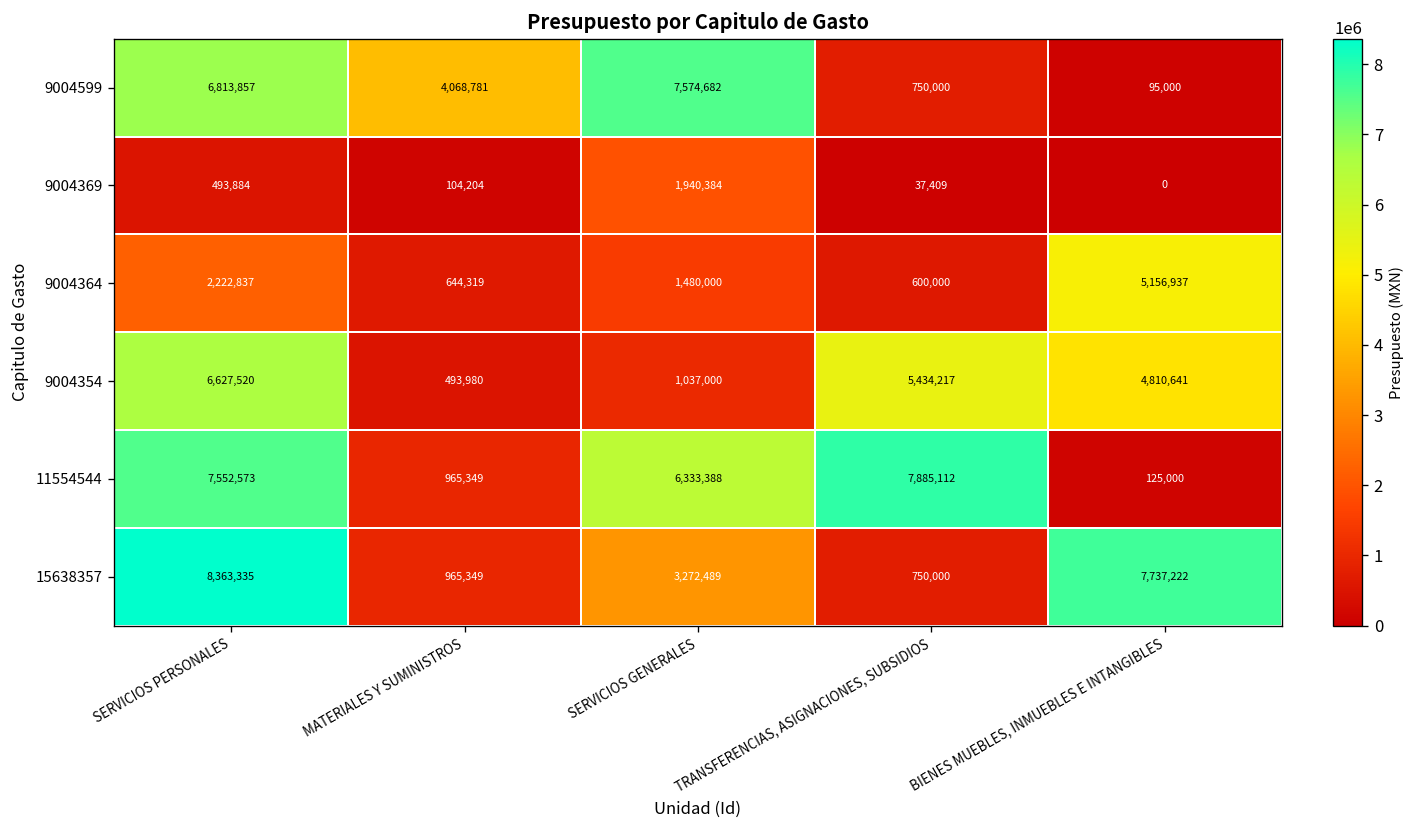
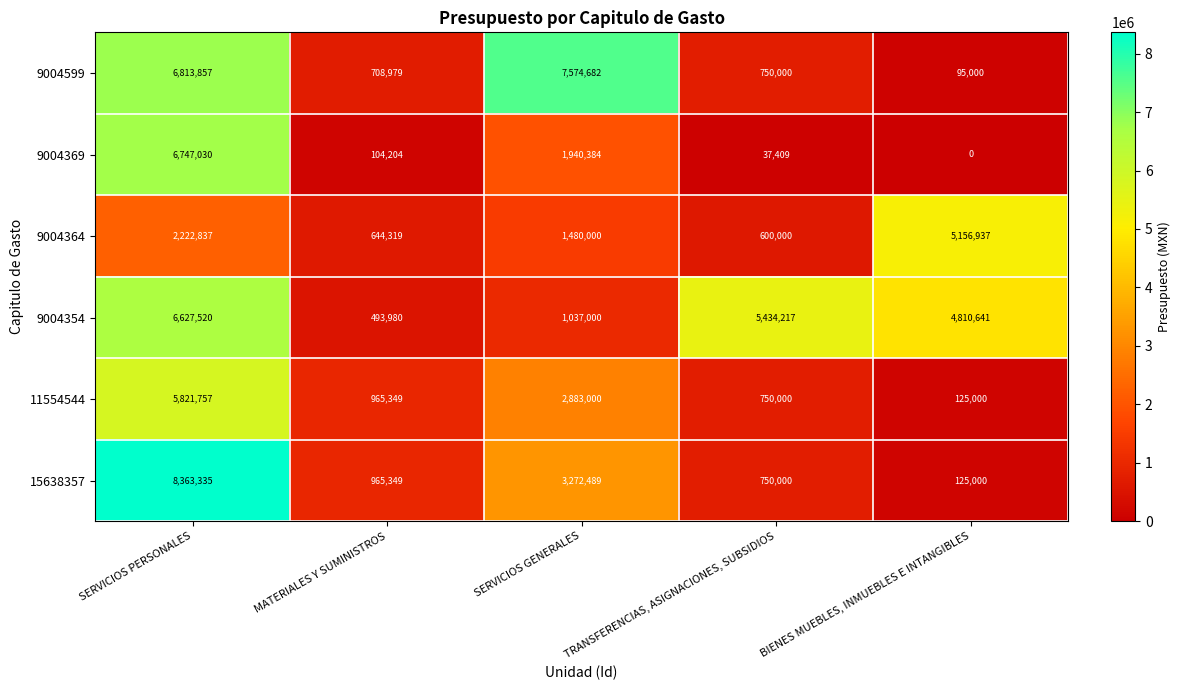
  {
    "9004599": {
      "SERVICIOS PERSONALES": "6,813,857",
-     "MATERIALES Y SUMINISTROS": "4,068,781",
+     "MATERIALES Y SUMINISTROS": "708,979",
      "SERVICIOS GENERALES": "7,574,682",
      "TRANSFERENCIAS, ASIGNACIONES, SUBSIDIOS": "750,000",
      "BIENES MUEBLES, INMUEBLES E INTANGIBLES": "95,000"
    },
    "9004369": {
-     "SERVICIOS PERSONALES": "493,884",
+     "SERVICIOS PERSONALES": "6,747,030",
      "MATERIALES Y SUMINISTROS": "104,204",
      "SERVICIOS GENERALES": "1,940,384",
      "TRANSFERENCIAS, ASIGNACIONES, SUBSIDIOS": "37,409",
      "BIENES MUEBLES, INMUEBLES E INTANGIBLES": "0"
    },
    "9004364": {
      "SERVICIOS PERSONALES": "2,222,837",
      "MATERIALES Y SUMINISTROS": "644,319",
      "SERVICIOS GENERALES": "1,480,000",
      "TRANSFERENCIAS, ASIGNACIONES, SUBSIDIOS": "600,000",
      "BIENES MUEBLES, INMUEBLES E INTANGIBLES": "5,156,937"
    },
    "9004354": {
      "SERVICIOS PERSONALES": "6,627,520",
      "MATERIALES Y SUMINISTROS": "493,980",
      "SERVICIOS GENERALES": "1,037,000",
      "TRANSFERENCIAS, ASIGNACIONES, SUBSIDIOS": "5,434,217",
      "BIENES MUEBLES, INMUEBLES E INTANGIBLES": "4,810,641"
    },
    "11554544": {
-     "SERVICIOS PERSONALES": "7,552,573",
+     "SERVICIOS PERSONALES": "5,821,757",
      "MATERIALES Y SUMINISTROS": "965,349",
-     "SERVICIOS GENERALES": "6,333,388",
-     "TRANSFERENCIAS, ASIGNACIONES, SUBSIDIOS": "7,885,112",
+     "SERVICIOS GENERALES": "2,883,000",
+     "TRANSFERENCIAS, ASIGNACIONES, SUBSIDIOS": "750,000",
      "BIENES MUEBLES, INMUEBLES E INTANGIBLES": "125,000"
    },
    "15638357": {
      "SERVICIOS PERSONALES": "8,363,335",
      "MATERIALES Y SUMINISTROS": "965,349",
      "SERVICIOS GENERALES": "3,272,489",
      "TRANSFERENCIAS, ASIGNACIONES, SUBSIDIOS": "750,000",
-     "BIENES MUEBLES, INMUEBLES E INTANGIBLES": "7,737,222"
+     "BIENES MUEBLES, INMUEBLES E INTANGIBLES": "125,000"
    }
  }
